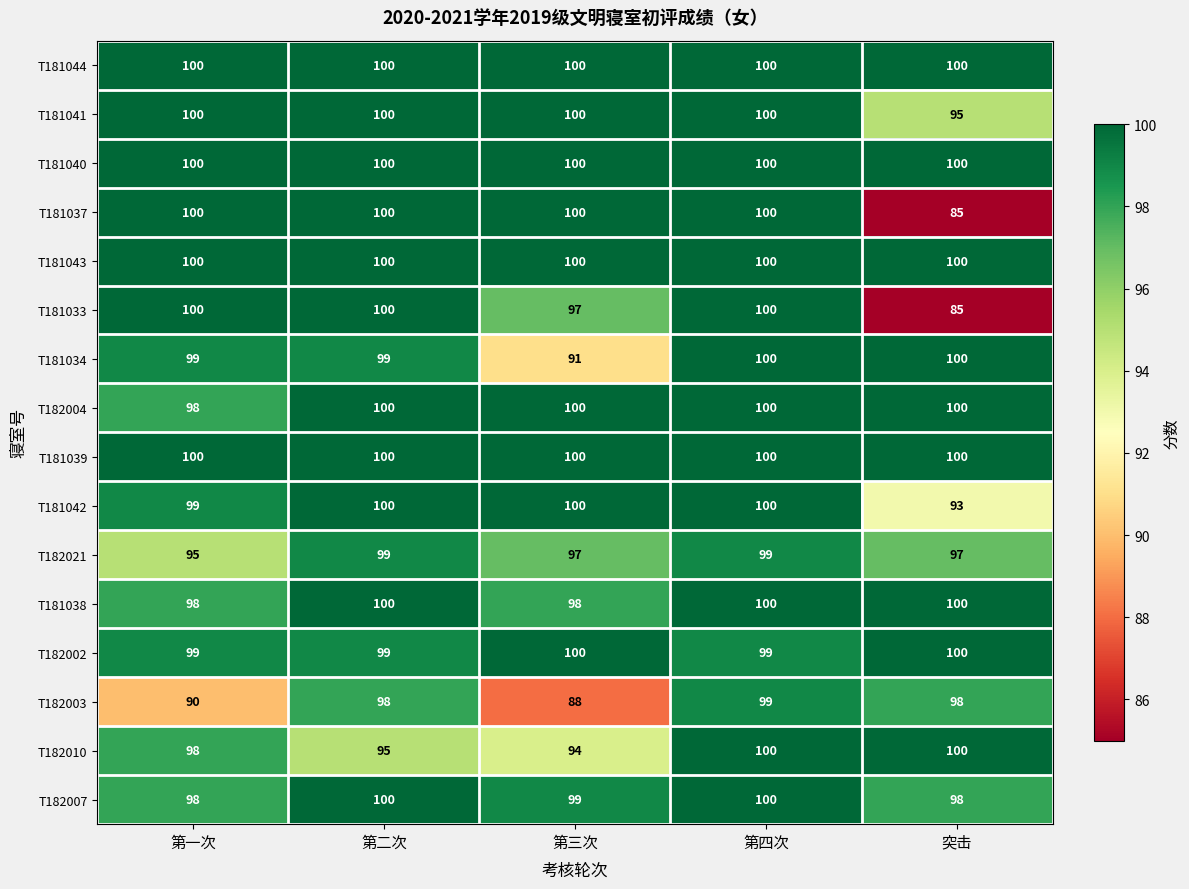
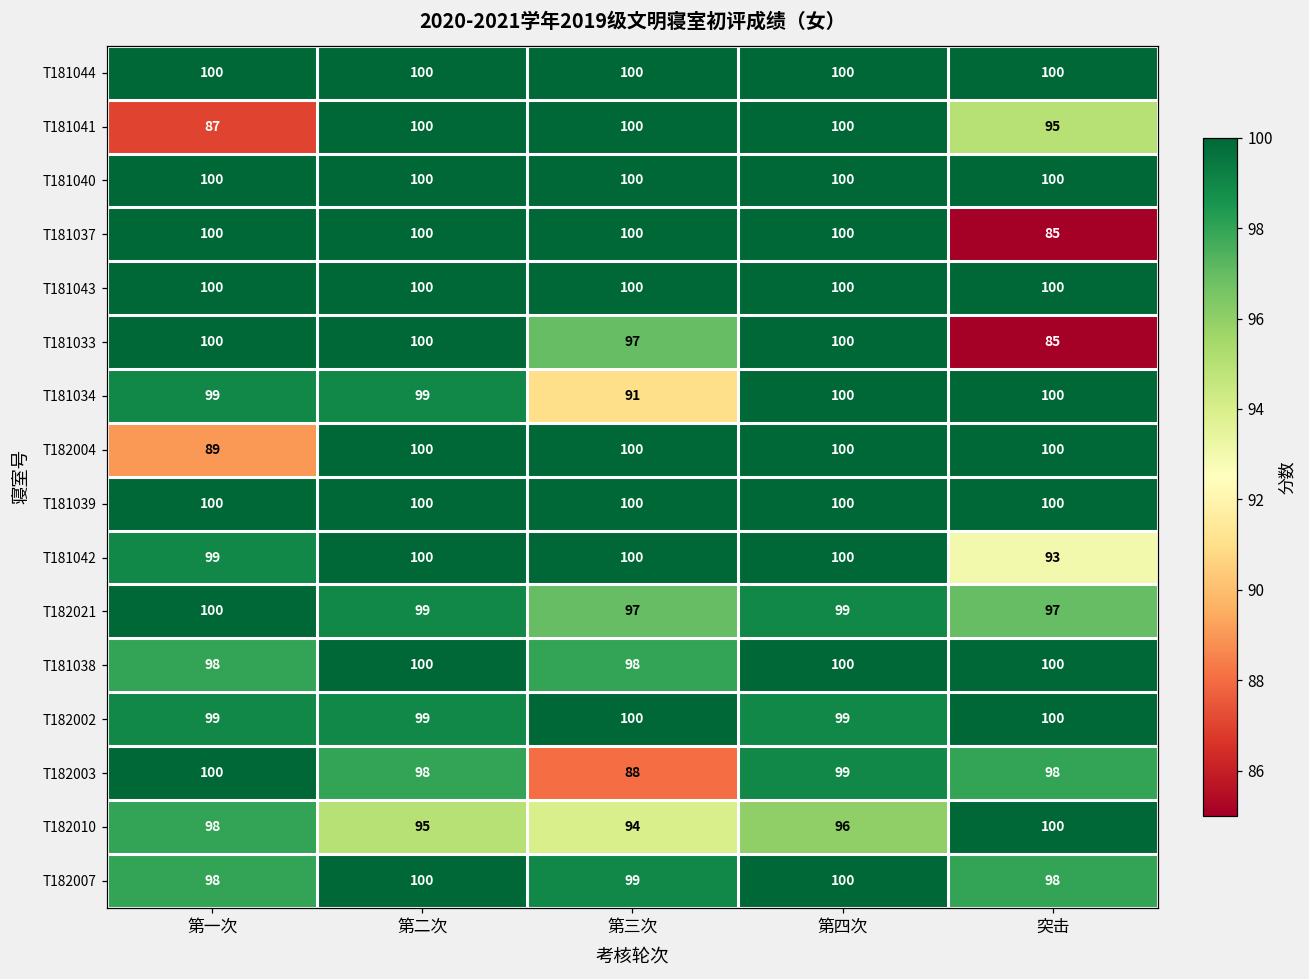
  {
    "T181044": {
      "第一次": 100,
      "第二次": 100,
      "第三次": 100,
      "第四次": 100,
      "突击": 100
    },
    "T181041": {
-     "第一次": 100,
+     "第一次": 87,
      "第二次": 100,
      "第三次": 100,
      "第四次": 100,
      "突击": 95
    },
    "T181040": {
      "第一次": 100,
      "第二次": 100,
      "第三次": 100,
      "第四次": 100,
      "突击": 100
    },
    "T181037": {
      "第一次": 100,
      "第二次": 100,
      "第三次": 100,
      "第四次": 100,
      "突击": 85
    },
    "T181043": {
      "第一次": 100,
      "第二次": 100,
      "第三次": 100,
      "第四次": 100,
      "突击": 100
    },
    "T181033": {
      "第一次": 100,
      "第二次": 100,
      "第三次": 97,
      "第四次": 100,
      "突击": 85
    },
    "T181034": {
      "第一次": 99,
      "第二次": 99,
      "第三次": 91,
      "第四次": 100,
      "突击": 100
    },
    "T182004": {
-     "第一次": 98,
+     "第一次": 89,
      "第二次": 100,
      "第三次": 100,
      "第四次": 100,
      "突击": 100
    },
    "T181039": {
      "第一次": 100,
      "第二次": 100,
      "第三次": 100,
      "第四次": 100,
      "突击": 100
    },
    "T181042": {
      "第一次": 99,
      "第二次": 100,
      "第三次": 100,
      "第四次": 100,
      "突击": 93
    },
    "T182021": {
-     "第一次": 95,
+     "第一次": 100,
      "第二次": 99,
      "第三次": 97,
      "第四次": 99,
      "突击": 97
    },
    "T181038": {
      "第一次": 98,
      "第二次": 100,
      "第三次": 98,
      "第四次": 100,
      "突击": 100
    },
    "T182002": {
      "第一次": 99,
      "第二次": 99,
      "第三次": 100,
      "第四次": 99,
      "突击": 100
    },
    "T182003": {
-     "第一次": 90,
+     "第一次": 100,
      "第二次": 98,
      "第三次": 88,
      "第四次": 99,
      "突击": 98
    },
    "T182010": {
      "第一次": 98,
      "第二次": 95,
      "第三次": 94,
-     "第四次": 100,
+     "第四次": 96,
      "突击": 100
    },
    "T182007": {
      "第一次": 98,
      "第二次": 100,
      "第三次": 99,
      "第四次": 100,
      "突击": 98
    }
  }
